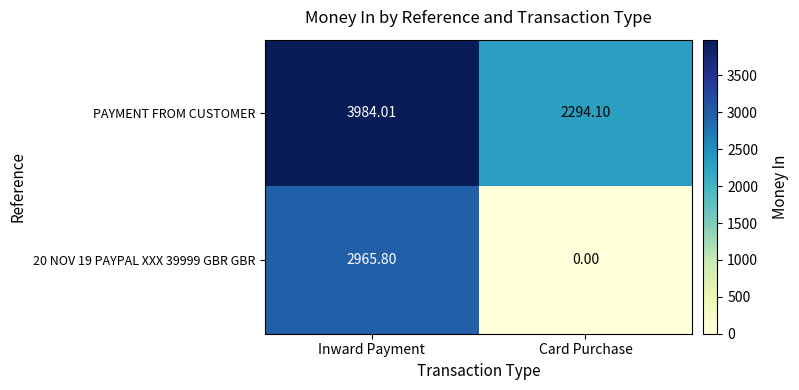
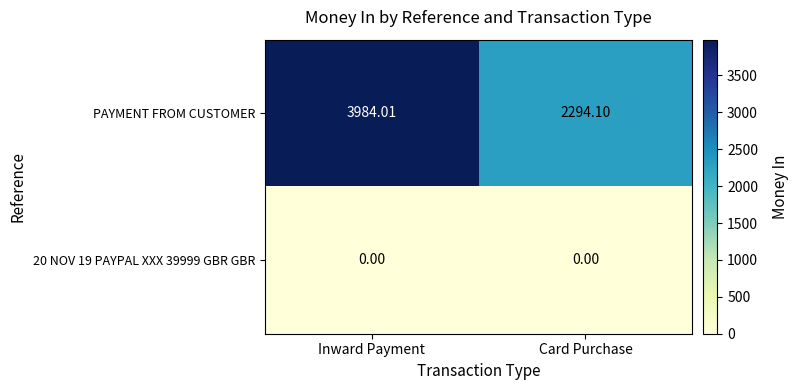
  {
    "PAYMENT FROM CUSTOMER": {
      "Inward Payment": 3984.01,
      "Card Purchase": 2294.10
    },
    "20 NOV 19 PAYPAL XXX 39999 GBR GBR": {
-     "Inward Payment": 2965.80,
+     "Inward Payment": 0.00,
      "Card Purchase": 0.00
    }
  }
